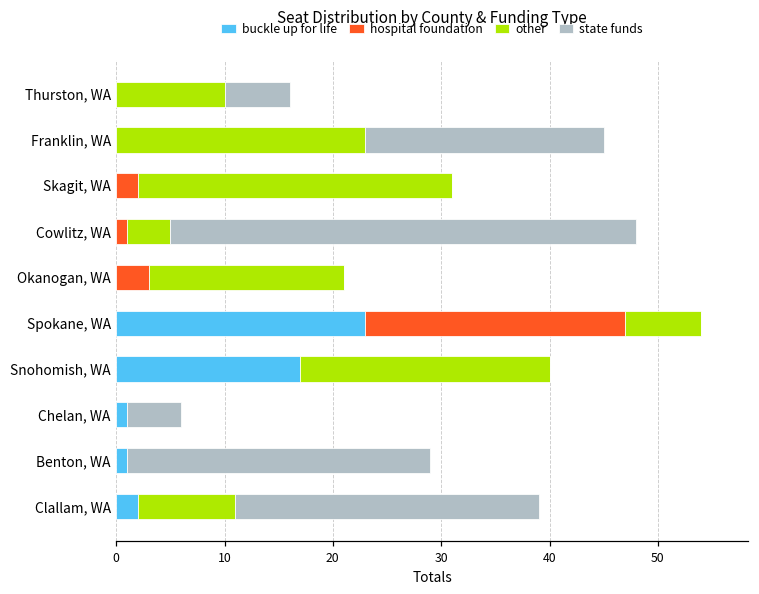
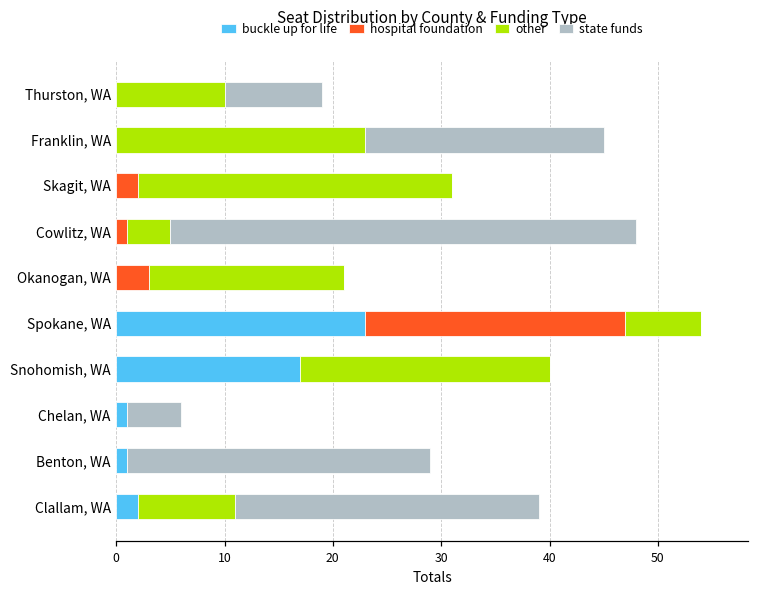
  {
    "buckle up for life": {
      "Thurston, WA": 0,
      "Franklin, WA": 0,
      "Skagit, WA": 0,
      "Cowlitz, WA": 0,
      "Okanogan, WA": 0,
      "Spokane, WA": 23,
      "Snohomish, WA": 17,
      "Chelan, WA": 1,
      "Benton, WA": 1,
      "Clallam, WA": 2
    },
    "hospital foundation": {
      "Thurston, WA": 0,
      "Franklin, WA": 0,
      "Skagit, WA": 2,
      "Cowlitz, WA": 1,
      "Okanogan, WA": 3,
      "Spokane, WA": 24,
      "Snohomish, WA": 0,
      "Chelan, WA": 0,
      "Benton, WA": 0,
      "Clallam, WA": 0
    },
    "other": {
      "Thurston, WA": 10,
      "Franklin, WA": 23,
      "Skagit, WA": 29,
      "Cowlitz, WA": 4,
      "Okanogan, WA": 18,
      "Spokane, WA": 7,
      "Snohomish, WA": 23,
      "Chelan, WA": 0,
      "Benton, WA": 0,
      "Clallam, WA": 9
    },
    "state funds": {
-     "Thurston, WA": 6,
+     "Thurston, WA": 9,
      "Franklin, WA": 22,
      "Skagit, WA": 0,
      "Cowlitz, WA": 43,
      "Okanogan, WA": 0,
      "Spokane, WA": 0,
      "Snohomish, WA": 0,
      "Chelan, WA": 5,
      "Benton, WA": 28,
      "Clallam, WA": 28
    }
  }
